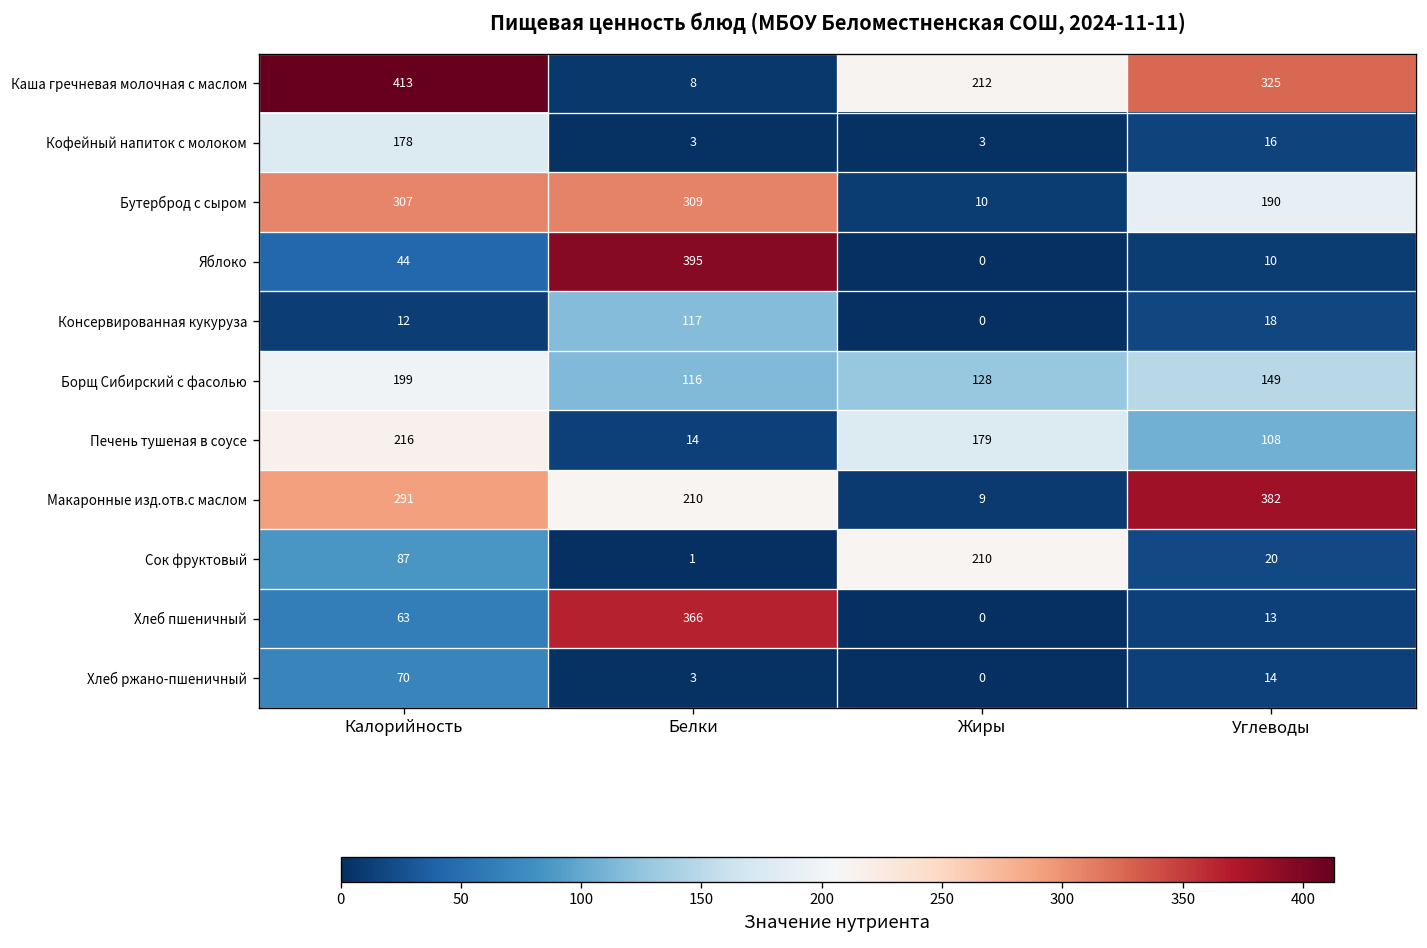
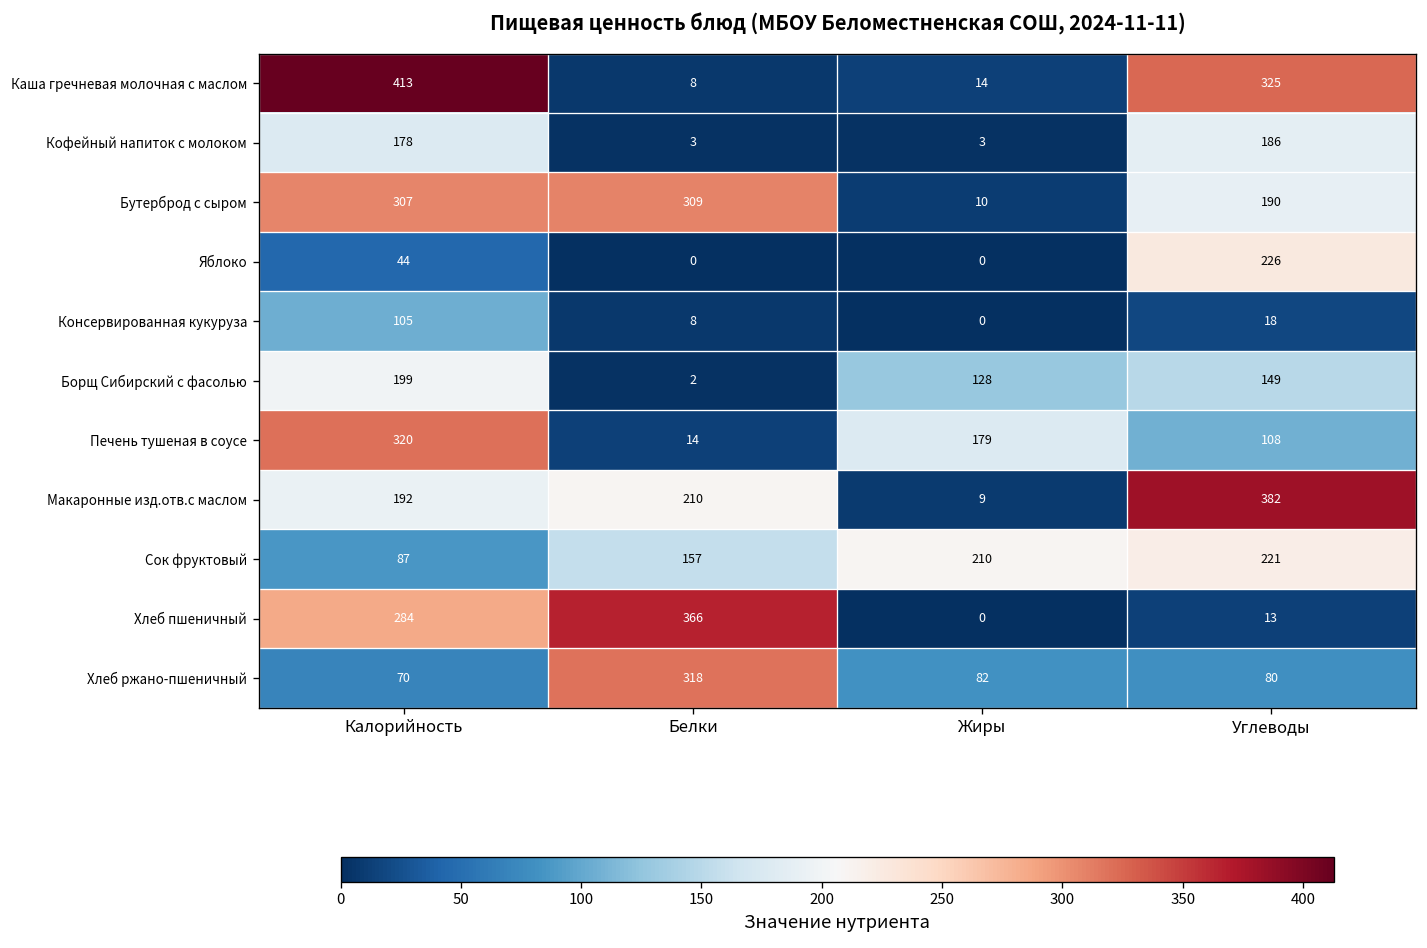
  {
    "Каша гречневая молочная с маслом": {
      "Калорийность": 413,
      "Белки": 8,
-     "Жиры": 212,
+     "Жиры": 14,
      "Углеводы": 325
    },
    "Кофейный напиток с молоком": {
      "Калорийность": 178,
      "Белки": 3,
      "Жиры": 3,
-     "Углеводы": 16
+     "Углеводы": 186
    },
    "Бутерброд с сыром": {
      "Калорийность": 307,
      "Белки": 309,
      "Жиры": 10,
      "Углеводы": 190
    },
    "Яблоко": {
      "Калорийность": 44,
-     "Белки": 395,
+     "Белки": 0,
      "Жиры": 0,
-     "Углеводы": 10
+     "Углеводы": 226
    },
    "Консервированная кукуруза": {
-     "Калорийность": 12,
-     "Белки": 117,
+     "Калорийность": 105,
+     "Белки": 8,
      "Жиры": 0,
      "Углеводы": 18
    },
    "Борщ Сибирский с фасолью": {
      "Калорийность": 199,
-     "Белки": 116,
+     "Белки": 2,
      "Жиры": 128,
      "Углеводы": 149
    },
    "Печень тушеная в соусе": {
-     "Калорийность": 216,
+     "Калорийность": 320,
      "Белки": 14,
      "Жиры": 179,
      "Углеводы": 108
    },
    "Макаронные изд.отв.с маслом": {
-     "Калорийность": 291,
+     "Калорийность": 192,
      "Белки": 210,
      "Жиры": 9,
      "Углеводы": 382
    },
    "Сок фруктовый": {
      "Калорийность": 87,
-     "Белки": 1,
+     "Белки": 157,
      "Жиры": 210,
-     "Углеводы": 20
+     "Углеводы": 221
    },
    "Хлеб пшеничный": {
-     "Калорийность": 63,
+     "Калорийность": 284,
      "Белки": 366,
      "Жиры": 0,
      "Углеводы": 13
    },
    "Хлеб ржано-пшеничный": {
      "Калорийность": 70,
-     "Белки": 3,
-     "Жиры": 0,
-     "Углеводы": 14
+     "Белки": 318,
+     "Жиры": 82,
+     "Углеводы": 80
    }
  }
